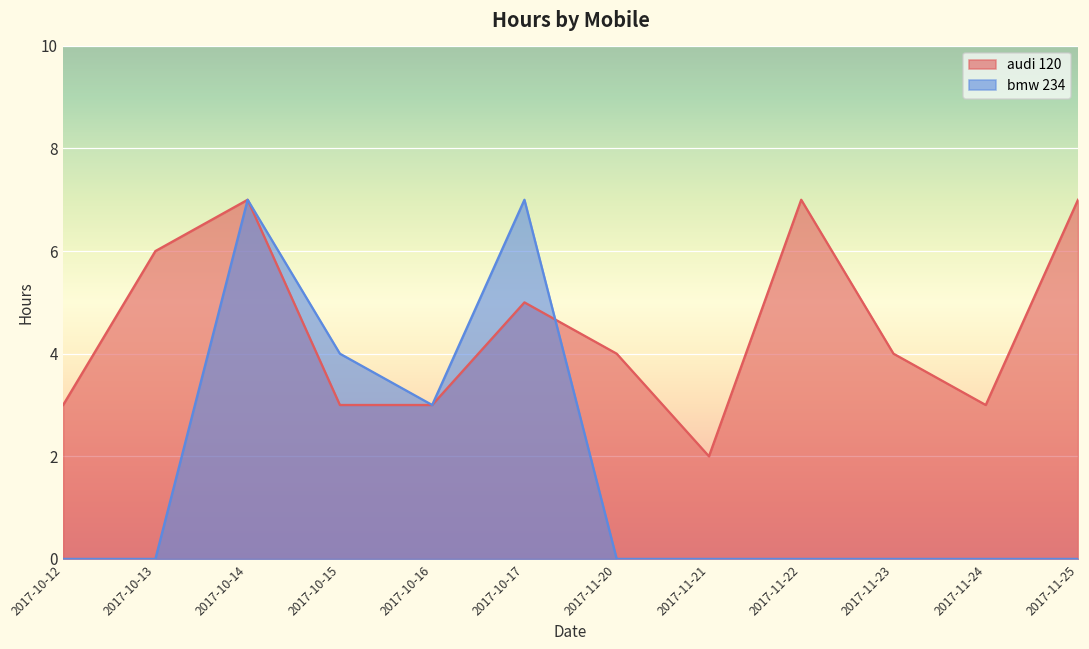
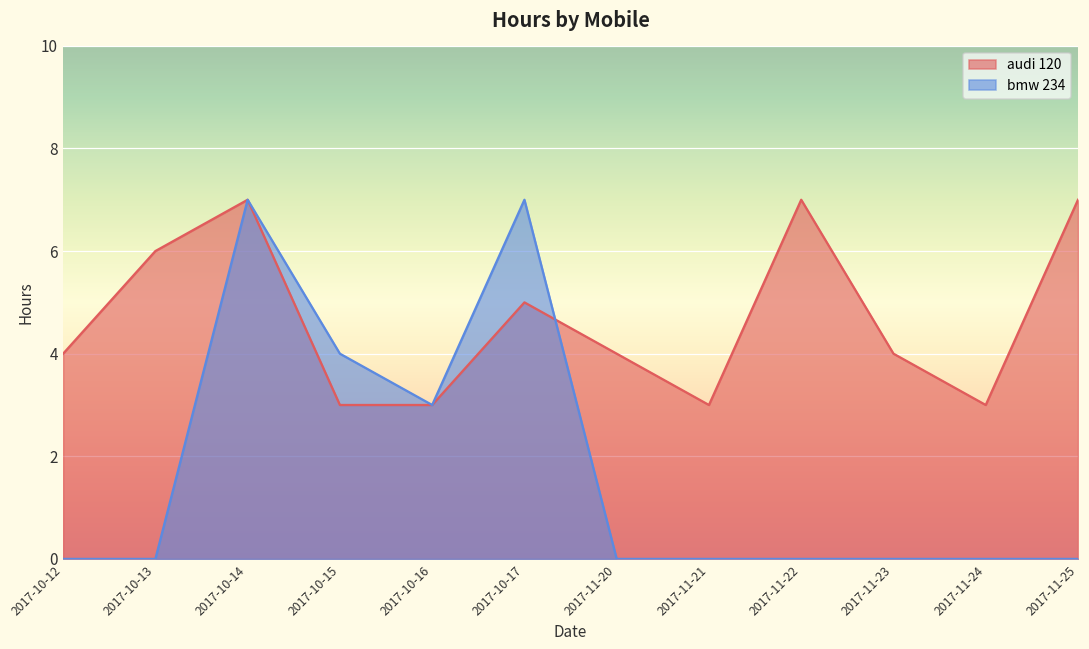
  {
    "audi 120": {
-     "2017-10-12": 3,
+     "2017-10-12": 4,
      "2017-10-13": 6,
      "2017-10-15": 3,
      "2017-10-17": 5,
      "2017-11-20": 4,
-     "2017-11-21": 2,
+     "2017-11-21": 3,
      "2017-11-22": 7,
      "2017-11-23": 4,
      "2017-11-24": 3,
      "2017-11-25": 7
    },
    "bmw 234": {
      "2017-10-12": 0,
      "2017-10-13": 0,
      "2017-10-15": 4,
      "2017-10-17": 7,
      "2017-11-20": 0,
      "2017-11-21": 0,
      "2017-11-22": 0,
      "2017-11-23": 0,
      "2017-11-24": 0,
      "2017-11-25": 0
    }
  }
